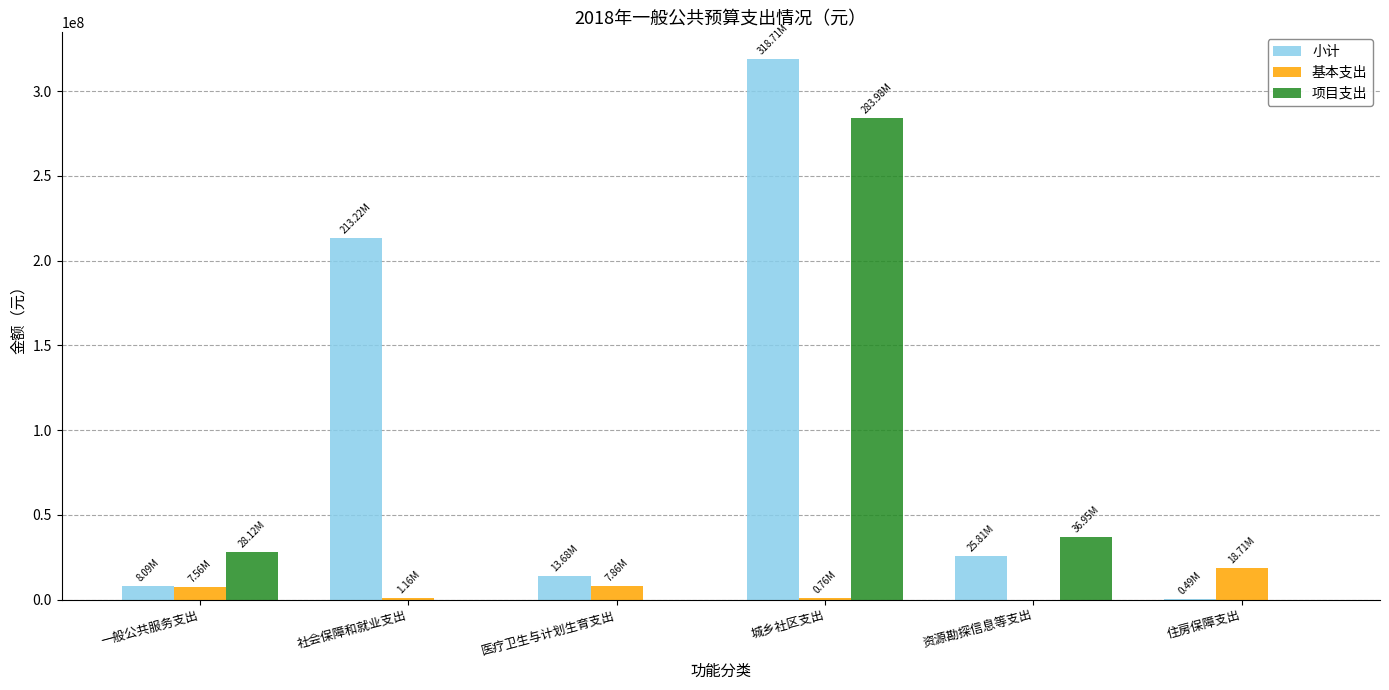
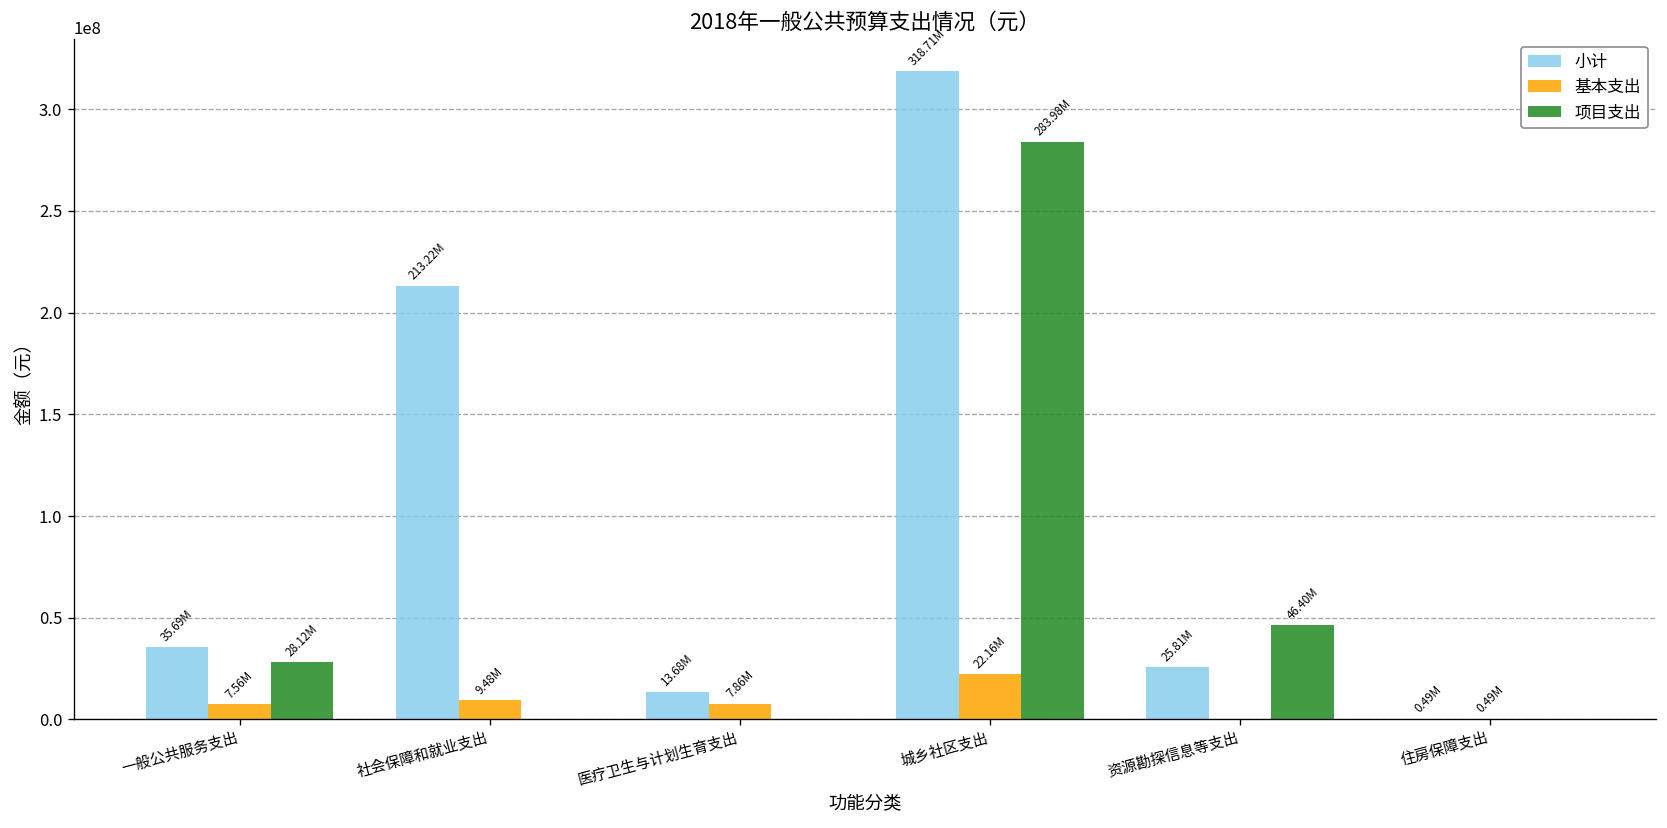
  {
    "小计": {
-     "一般公共服务支出": "8.09M",
+     "一般公共服务支出": "35.69M",
      "社会保障和就业支出": "213.22M",
      "医疗卫生与计划生育支出": "13.68M",
      "城乡社区支出": "318.71M",
      "资源勘探信息等支出": "25.81M",
      "住房保障支出": "0.49M"
    },
    "基本支出": {
      "一般公共服务支出": "7.56M",
-     "社会保障和就业支出": "1.16M",
+     "社会保障和就业支出": "9.48M",
      "医疗卫生与计划生育支出": "7.86M",
-     "城乡社区支出": "0.76M",
-     "住房保障支出": "18.71M"
+     "城乡社区支出": "22.16M",
+     "住房保障支出": "0.49M"
    },
    "项目支出": {
      "一般公共服务支出": "28.12M",
      "城乡社区支出": "283.98M",
-     "资源勘探信息等支出": "36.95M"
+     "资源勘探信息等支出": "46.40M"
    }
  }
